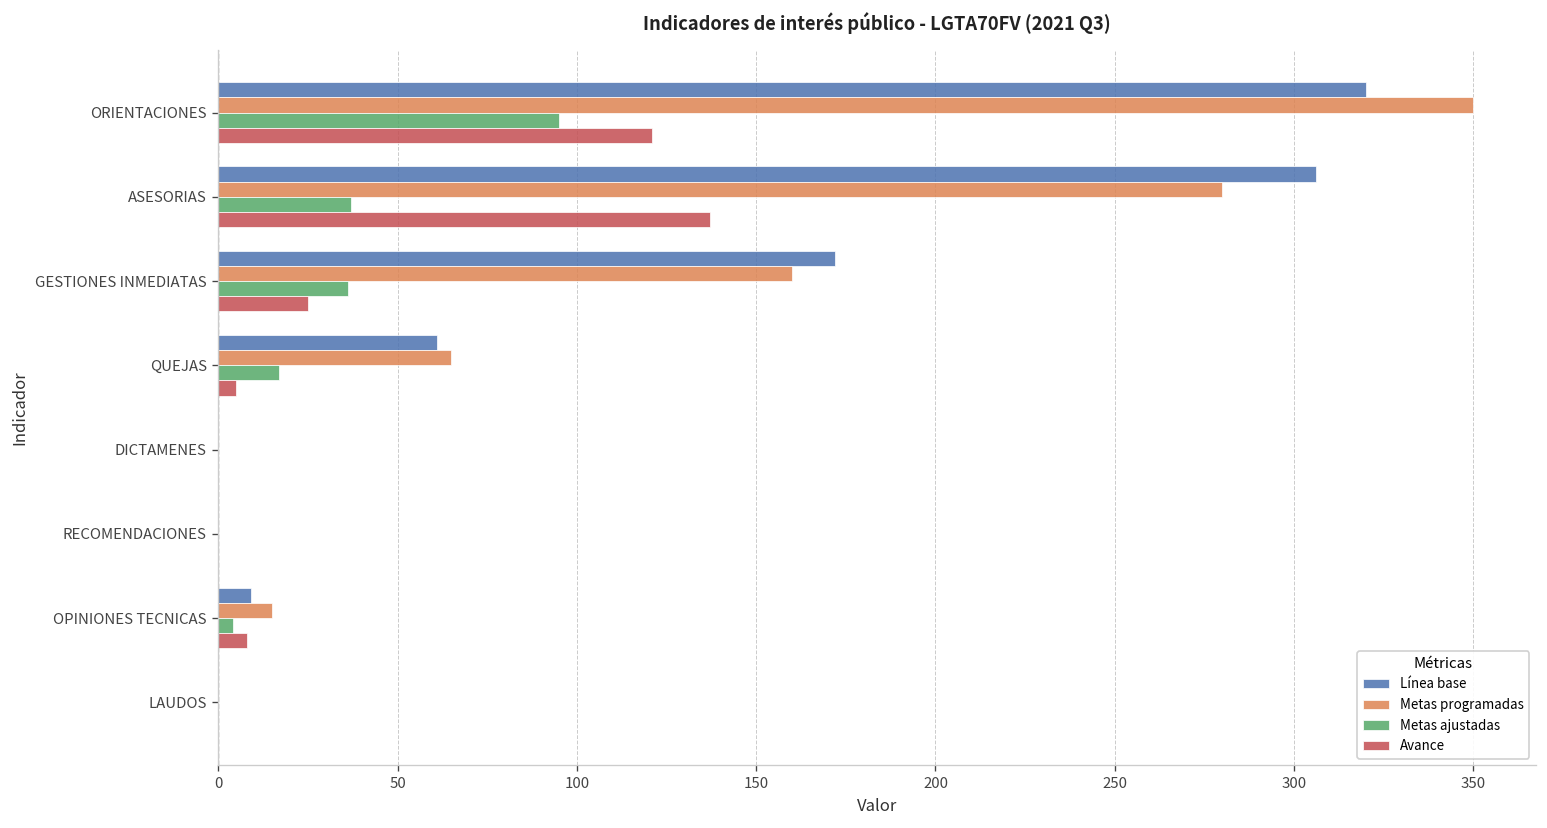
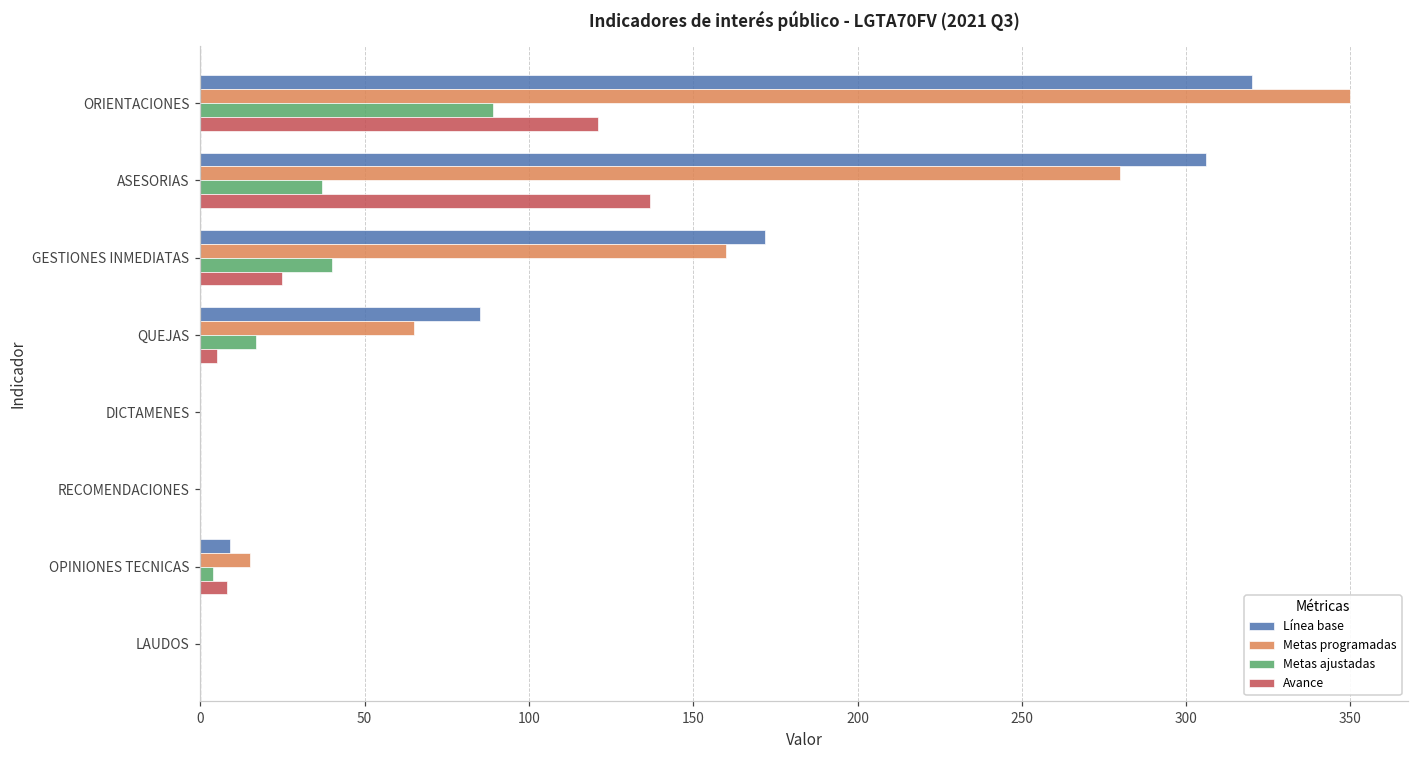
  {
    "Línea base": {
      "ORIENTACIONES": 320,
      "ASESORIAS": 306,
      "GESTIONES INMEDIATAS": 172,
-     "QUEJAS": 61,
+     "QUEJAS": 85,
      "DICTAMENES": 0,
      "RECOMENDACIONES": 0,
      "OPINIONES TECNICAS": 9,
      "LAUDOS": 0
    },
    "Metas ajustadas": {
-     "ORIENTACIONES": 95,
+     "ORIENTACIONES": 89,
      "ASESORIAS": 37,
-     "GESTIONES INMEDIATAS": 36,
+     "GESTIONES INMEDIATAS": 40,
      "QUEJAS": 17,
      "DICTAMENES": 0,
      "RECOMENDACIONES": 0,
      "OPINIONES TECNICAS": 4,
      "LAUDOS": 0
    }
  }
